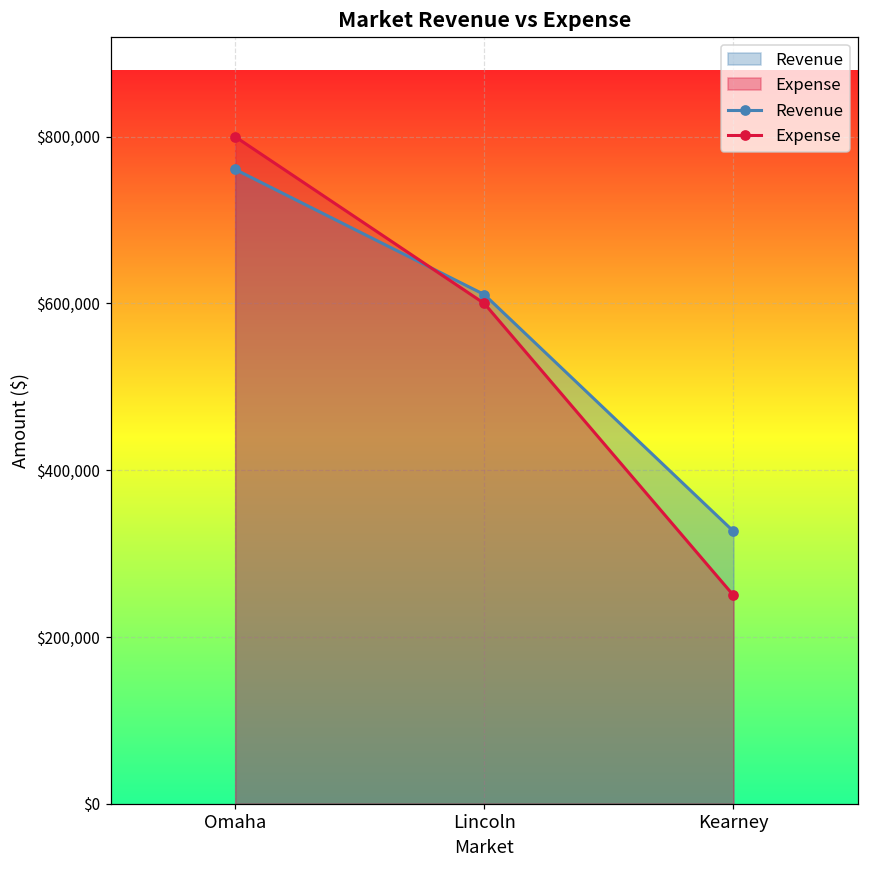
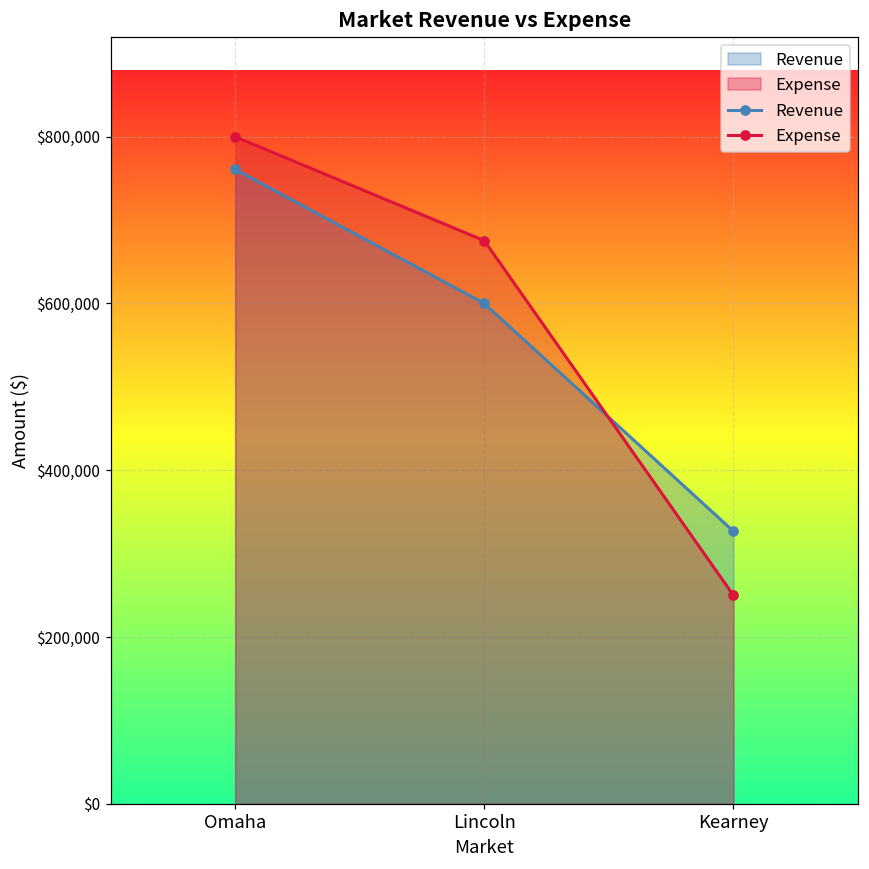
  {
    "Revenue": {
      "Omaha": "$760,000",
-     "Lincoln": "$610,000",
+     "Lincoln": "$600,000",
      "Kearney": "$330,000"
    },
    "Expense": {
      "Omaha": "$800,000",
-     "Lincoln": "$600,000",
+     "Lincoln": "$680,000",
      "Kearney": "$250,000"
    }
  }
